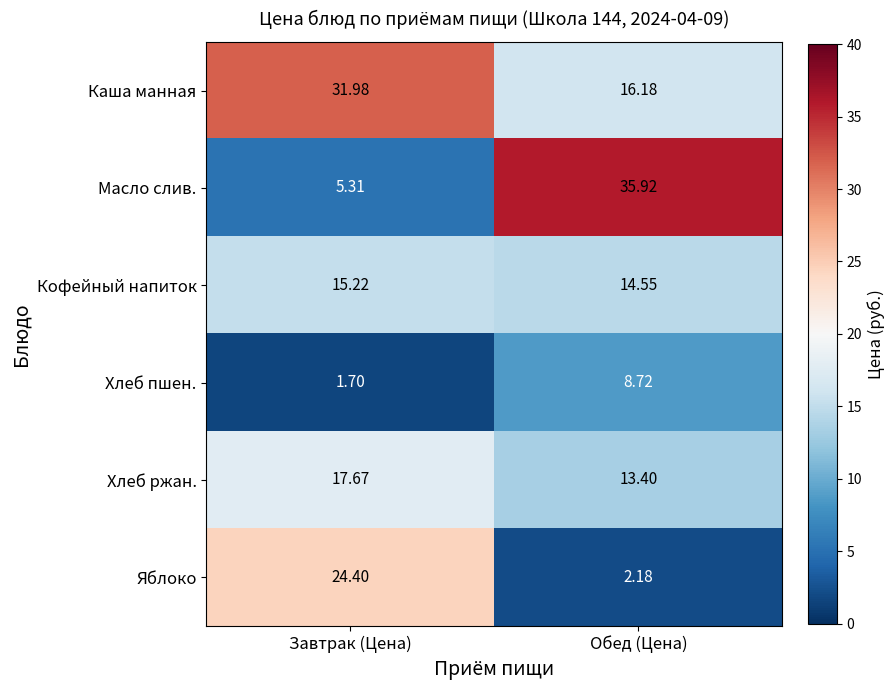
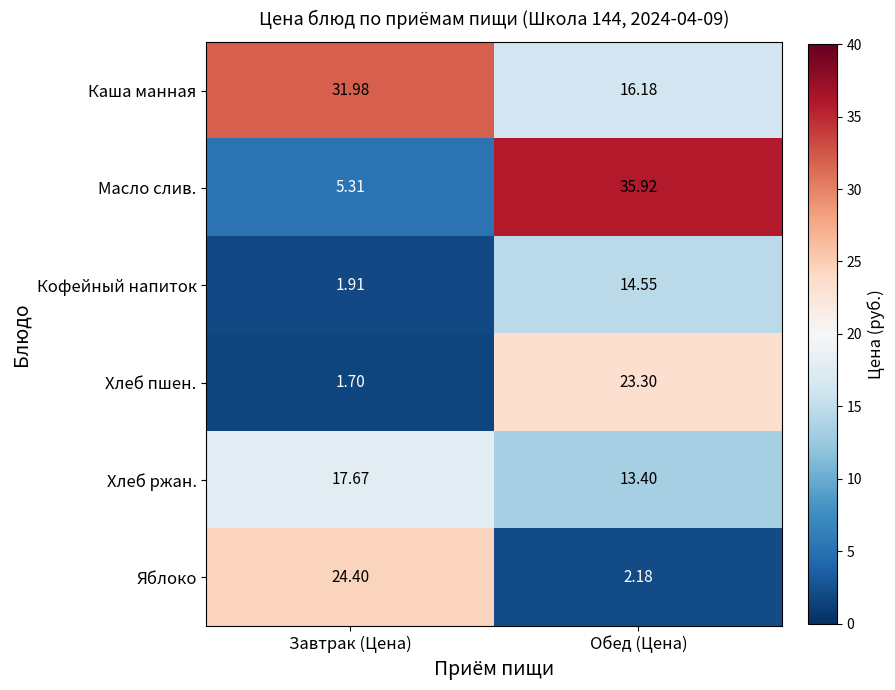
  {
    "Каша манная": {
      "Завтрак (Цена)": 31.98,
      "Обед (Цена)": 16.18
    },
    "Масло слив.": {
      "Завтрак (Цена)": 5.31,
      "Обед (Цена)": 35.92
    },
    "Кофейный напиток": {
-     "Завтрак (Цена)": 15.22,
+     "Завтрак (Цена)": 1.91,
      "Обед (Цена)": 14.55
    },
    "Хлеб пшен.": {
      "Завтрак (Цена)": 1.70,
-     "Обед (Цена)": 8.72
+     "Обед (Цена)": 23.30
    },
    "Хлеб ржан.": {
      "Завтрак (Цена)": 17.67,
      "Обед (Цена)": 13.40
    },
    "Яблоко": {
      "Завтрак (Цена)": 24.40,
      "Обед (Цена)": 2.18
    }
  }
